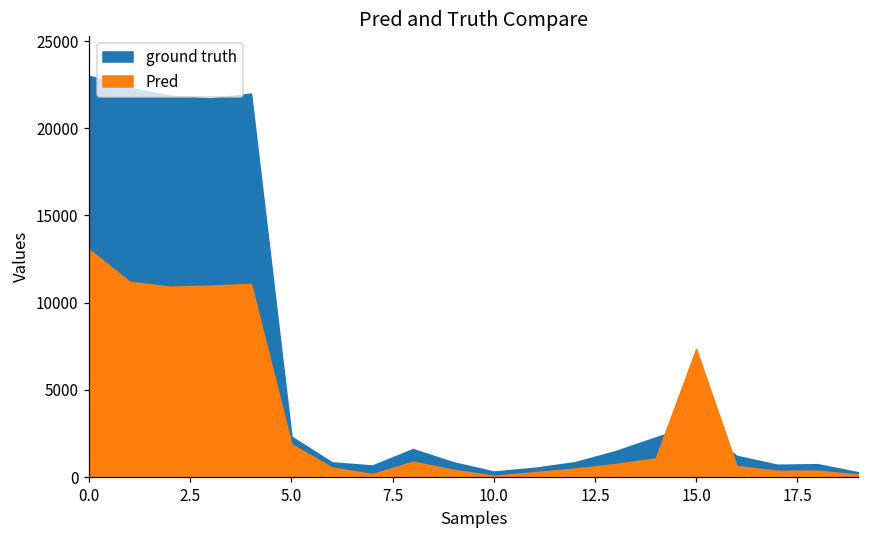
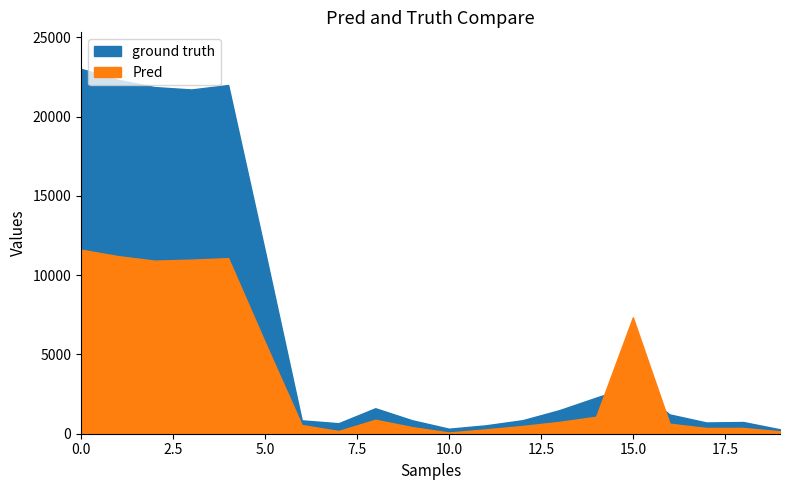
  {
    "ground truth": {
      "0.0": 23000,
-     "5.0": 2300,
+     "5.0": 11500,
      "10.0": 300
    },
    "Pred": {
-     "0.0": 13100,
-     "5.0": 1900,
+     "0.0": 11600,
+     "5.0": 5800,
      "15.0": 7300
    }
  }
